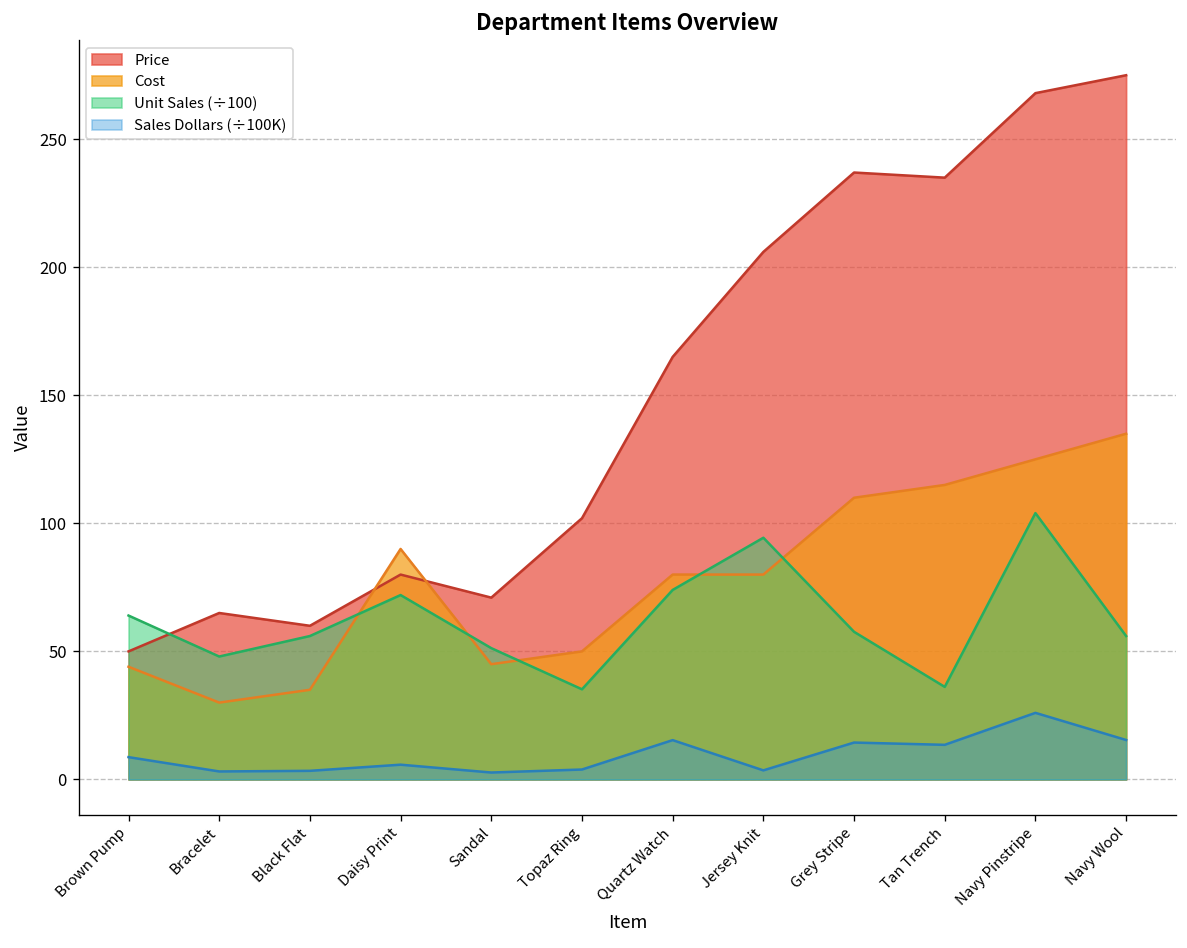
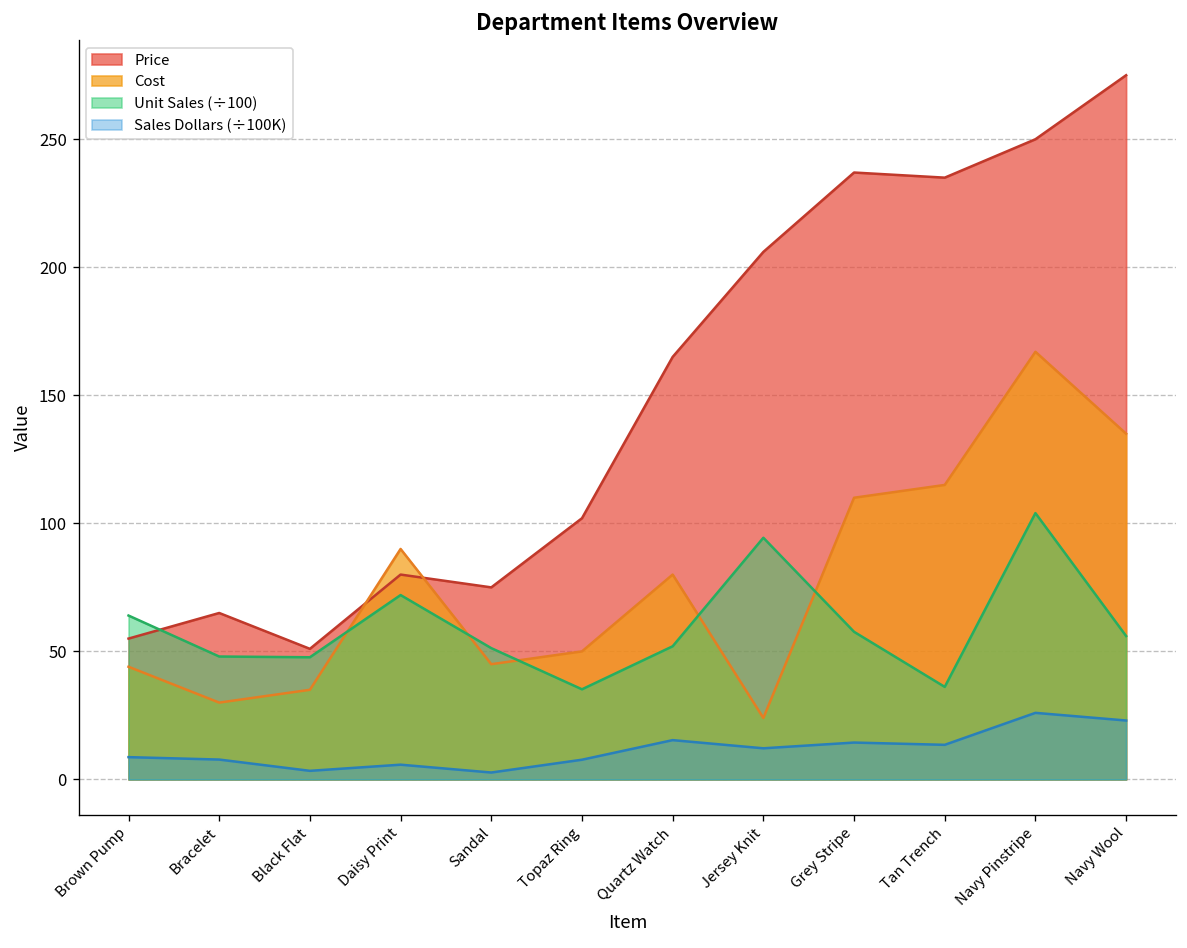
  {
    "Price": {
-     "Brown Pump": 50,
+     "Brown Pump": 55,
      "Bracelet": 65,
-     "Black Flat": 60,
+     "Black Flat": 51,
      "Daisy Print": 80,
-     "Sandal": 71,
+     "Sandal": 75,
      "Topaz Ring": 102,
      "Quartz Watch": 165,
      "Jersey Knit": 206,
      "Grey Stripe": 237,
      "Tan Trench": 235,
-     "Navy Pinstripe": 268,
+     "Navy Pinstripe": 250,
      "Navy Wool": 275
    },
    "Cost": {
      "Brown Pump": 44,
      "Bracelet": 30,
      "Black Flat": 35,
      "Daisy Print": 90,
      "Sandal": 45,
      "Topaz Ring": 50,
      "Quartz Watch": 80,
-     "Jersey Knit": 80,
+     "Jersey Knit": 24,
      "Grey Stripe": 110,
      "Tan Trench": 115,
-     "Navy Pinstripe": 125,
+     "Navy Pinstripe": 167,
      "Navy Wool": 135
    },
    "Unit Sales (÷100)": {
      "Brown Pump": 64,
      "Bracelet": 48,
-     "Black Flat": 56,
+     "Black Flat": 48,
      "Daisy Print": 72,
      "Sandal": 51,
      "Topaz Ring": 35,
-     "Quartz Watch": 74,
+     "Quartz Watch": 52,
      "Jersey Knit": 94,
      "Grey Stripe": 58,
      "Tan Trench": 36,
      "Navy Pinstripe": 104,
      "Navy Wool": 56
    },
    "Sales Dollars (÷100K)": {
      "Brown Pump": 9,
-     "Bracelet": 3,
+     "Bracelet": 8,
      "Black Flat": 3,
      "Daisy Print": 6,
      "Sandal": 3,
-     "Topaz Ring": 4,
+     "Topaz Ring": 8,
      "Quartz Watch": 15,
-     "Jersey Knit": 4,
+     "Jersey Knit": 12,
      "Grey Stripe": 14,
      "Tan Trench": 14,
      "Navy Pinstripe": 26,
-     "Navy Wool": 15
+     "Navy Wool": 23
    }
  }
